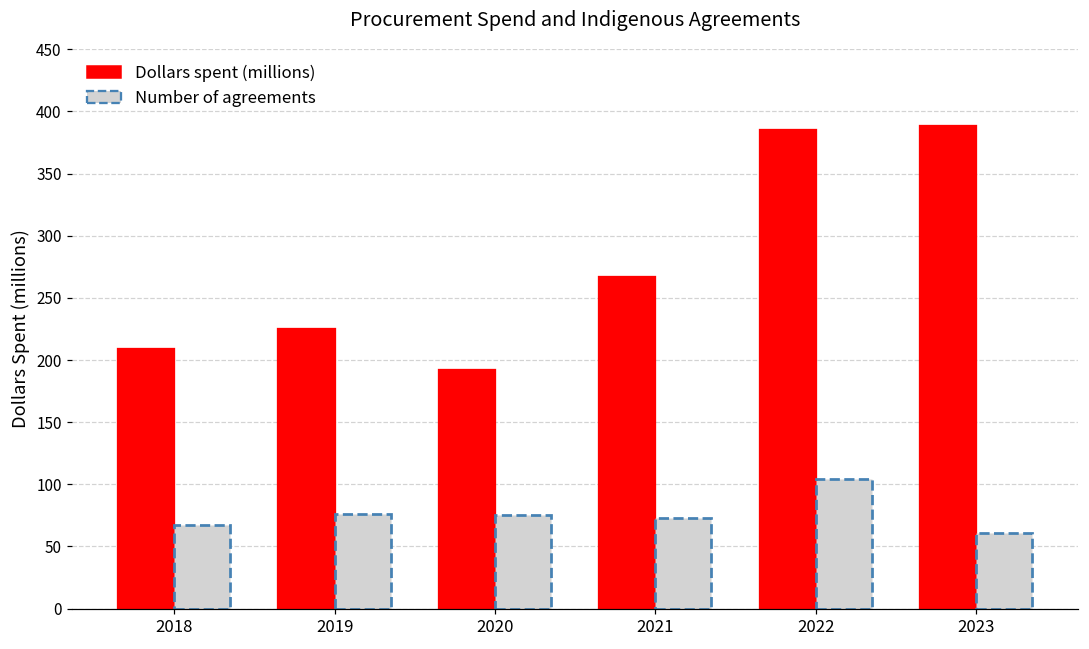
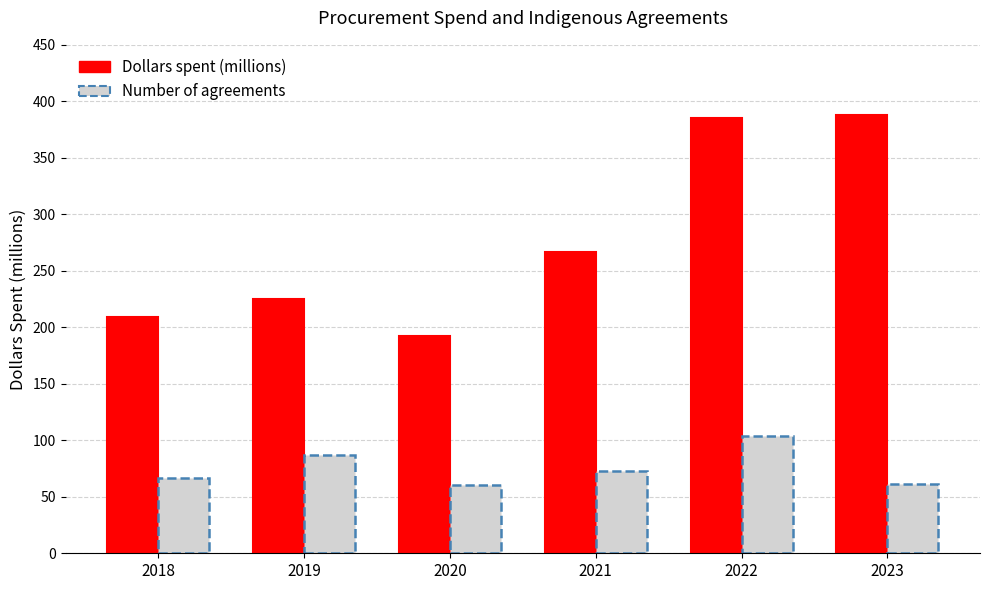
  {
    "Dollars spent (millions)": {
      "2018": 209,
      "2019": 225,
      "2020": 192,
      "2021": 267,
      "2022": 385,
      "2023": 388
    },
    "Number of agreements": {
      "2018": 67,
-     "2019": 76,
-     "2020": 75,
+     "2019": 87,
+     "2020": 60,
      "2021": 73,
      "2022": 104,
      "2023": 61
    }
  }
